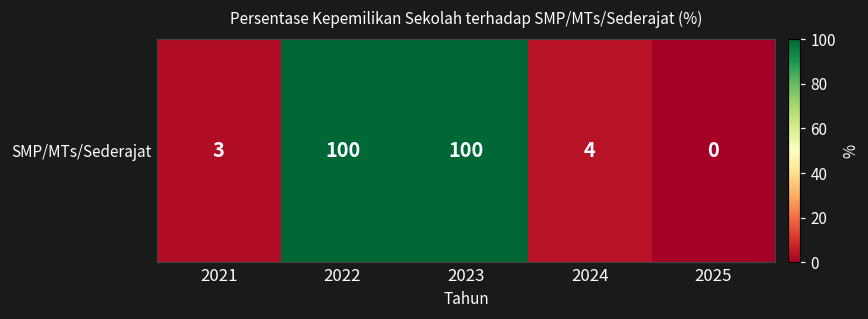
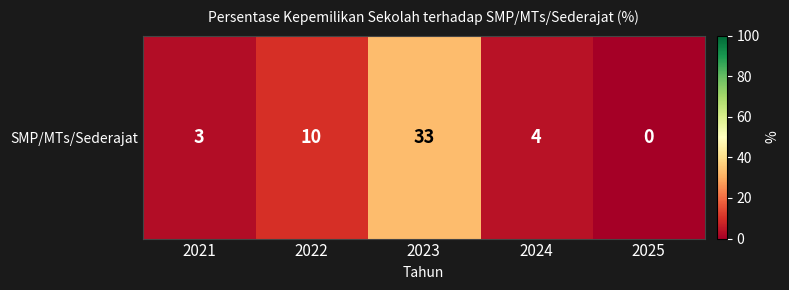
  {
    "SMP/MTs/Sederajat": {
      "2021": 3,
-     "2022": 100,
-     "2023": 100,
+     "2022": 10,
+     "2023": 33,
      "2024": 4,
      "2025": 0
    }
  }
